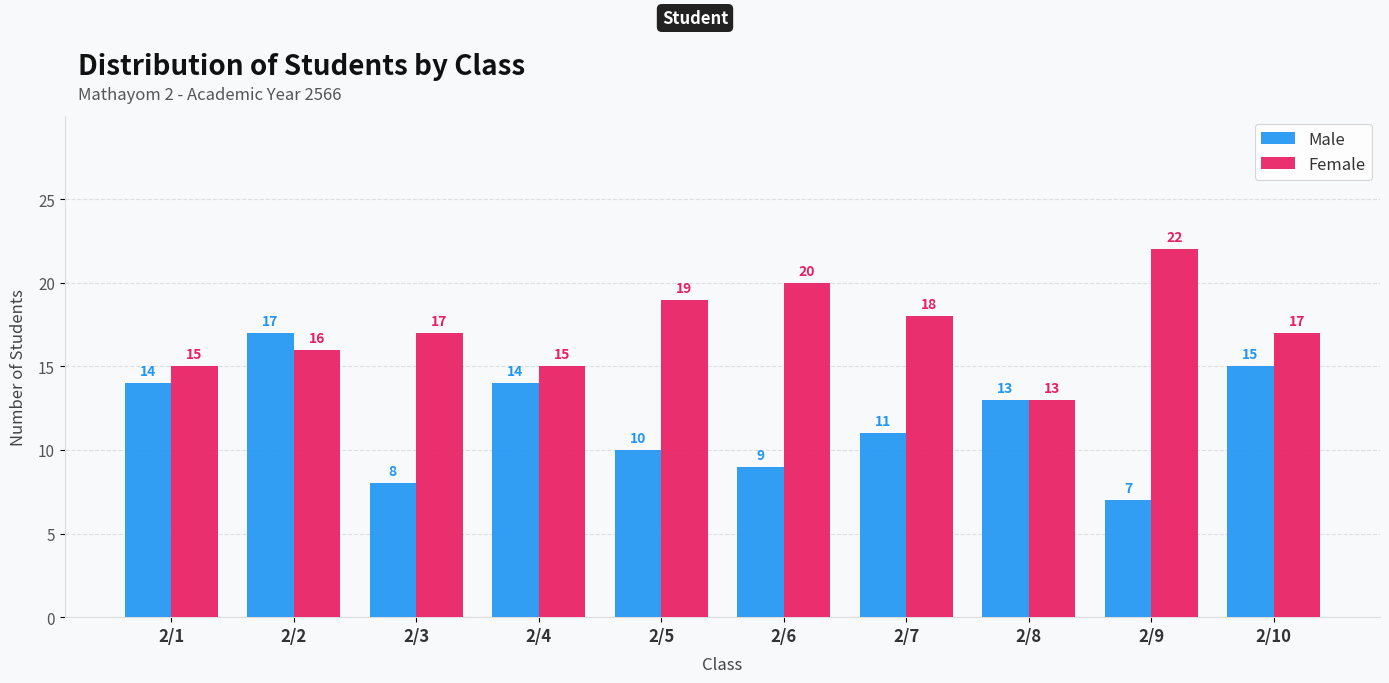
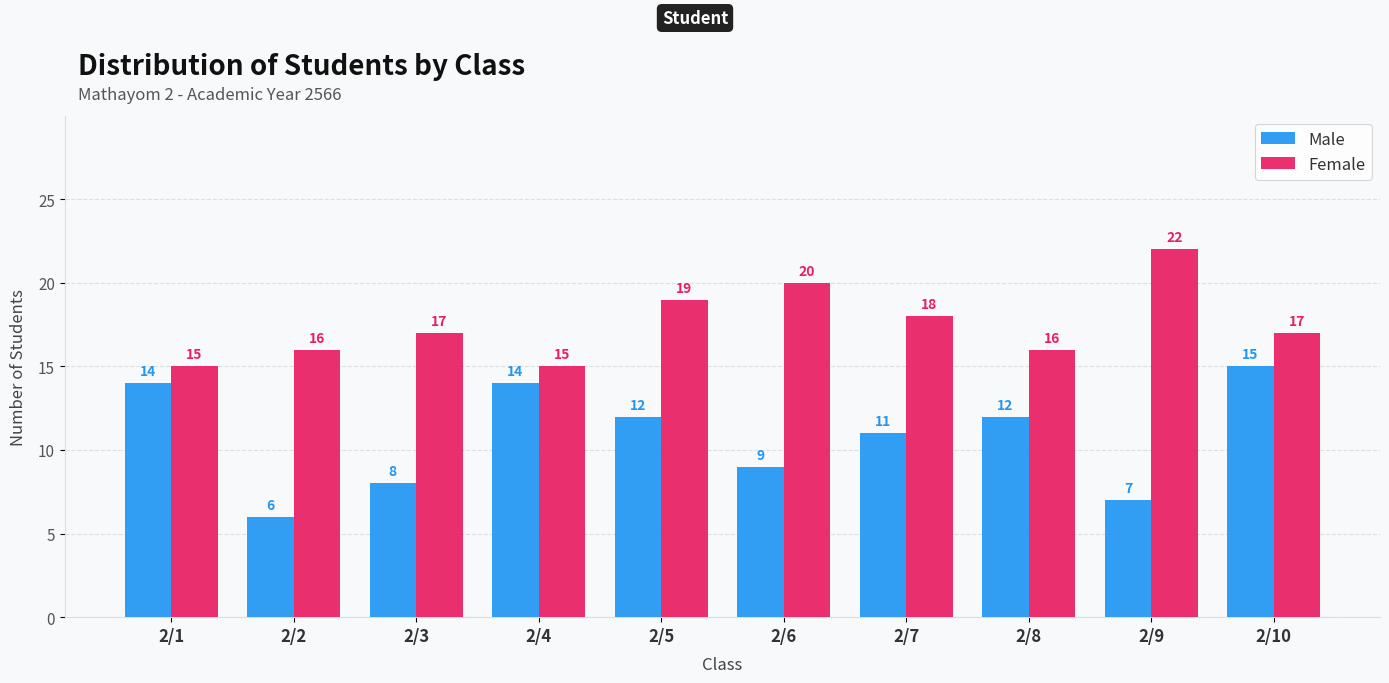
  {
    "Male": {
      "2/1": 14,
-     "2/2": 17,
+     "2/2": 6,
      "2/3": 8,
      "2/4": 14,
-     "2/5": 10,
+     "2/5": 12,
      "2/6": 9,
      "2/7": 11,
-     "2/8": 13,
+     "2/8": 12,
      "2/9": 7,
      "2/10": 15
    },
    "Female": {
      "2/1": 15,
      "2/2": 16,
      "2/3": 17,
      "2/4": 15,
      "2/5": 19,
      "2/6": 20,
      "2/7": 18,
-     "2/8": 13,
+     "2/8": 16,
      "2/9": 22,
      "2/10": 17
    }
  }
